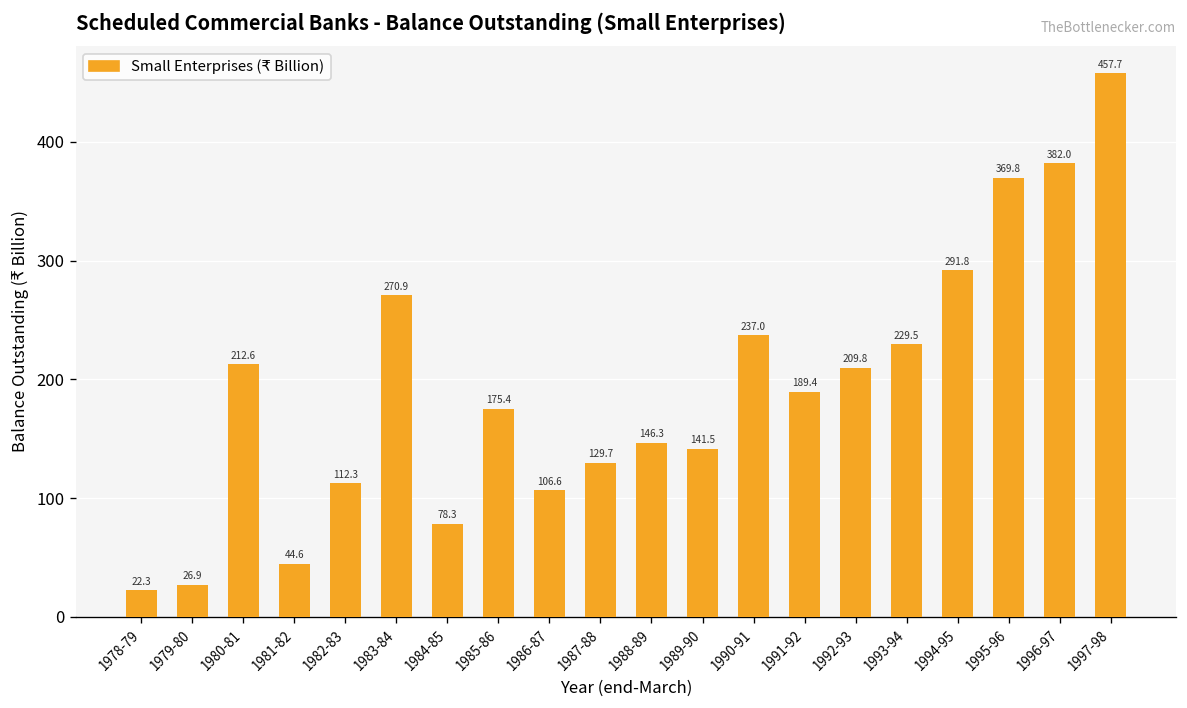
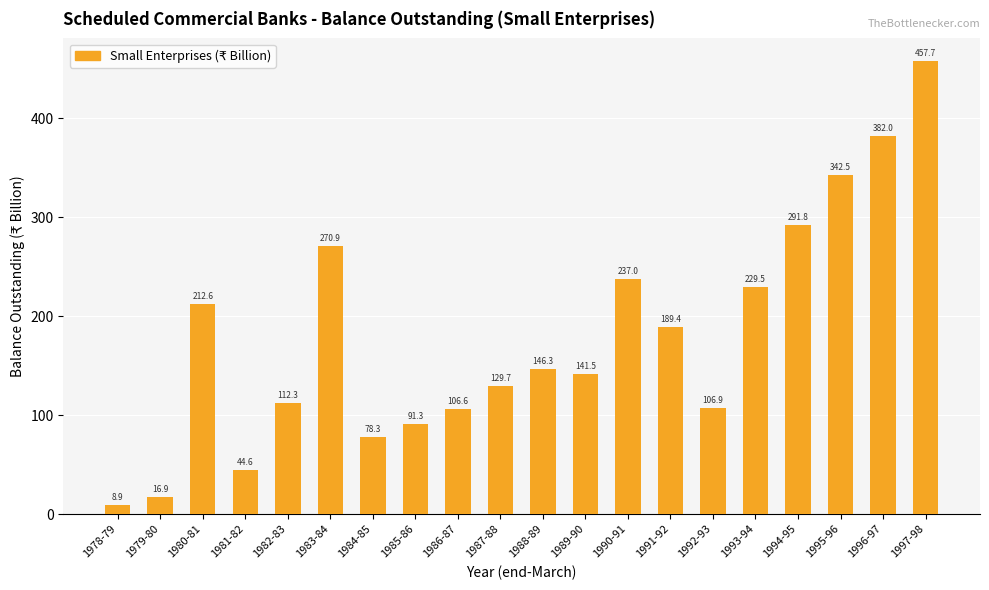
  {
-   "1978-79": 22.3,
-   "1979-80": 26.9,
+   "1978-79": 8.9,
+   "1979-80": 16.9,
    "1980-81": 212.6,
    "1981-82": 44.6,
    "1982-83": 112.3,
    "1983-84": 270.9,
    "1984-85": 78.3,
-   "1985-86": 175.4,
+   "1985-86": 91.3,
    "1986-87": 106.6,
    "1987-88": 129.7,
    "1988-89": 146.3,
    "1989-90": 141.5,
    "1990-91": 237.0,
    "1991-92": 189.4,
-   "1992-93": 209.8,
+   "1992-93": 106.9,
    "1993-94": 229.5,
    "1994-95": 291.8,
-   "1995-96": 369.8,
+   "1995-96": 342.5,
    "1996-97": 382.0,
    "1997-98": 457.7
  }
